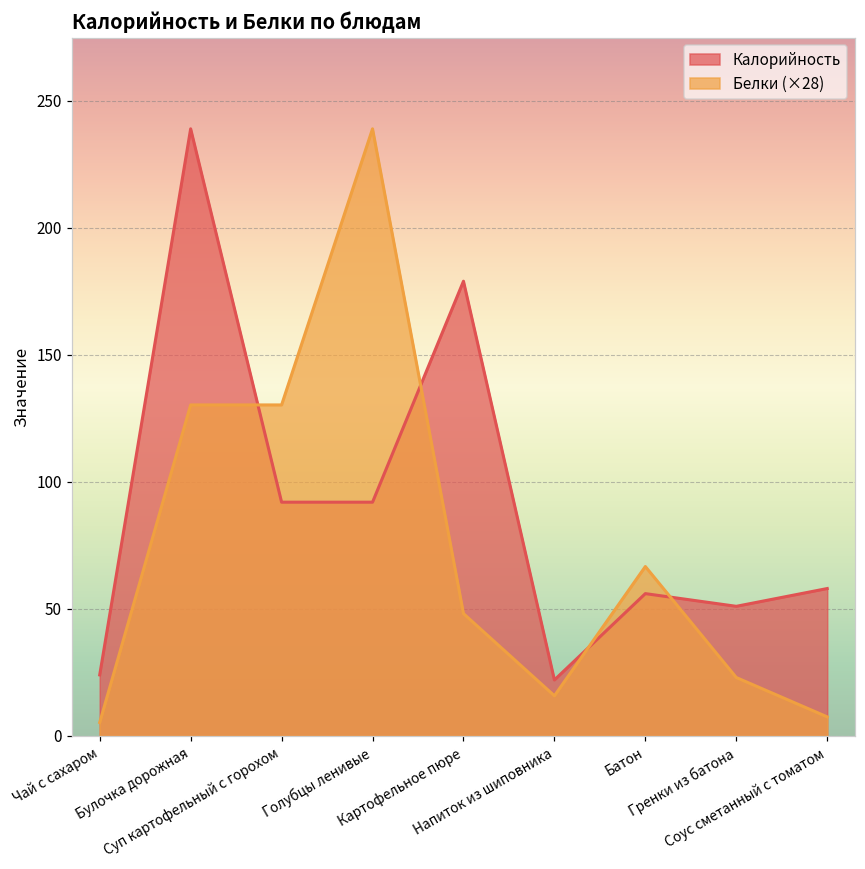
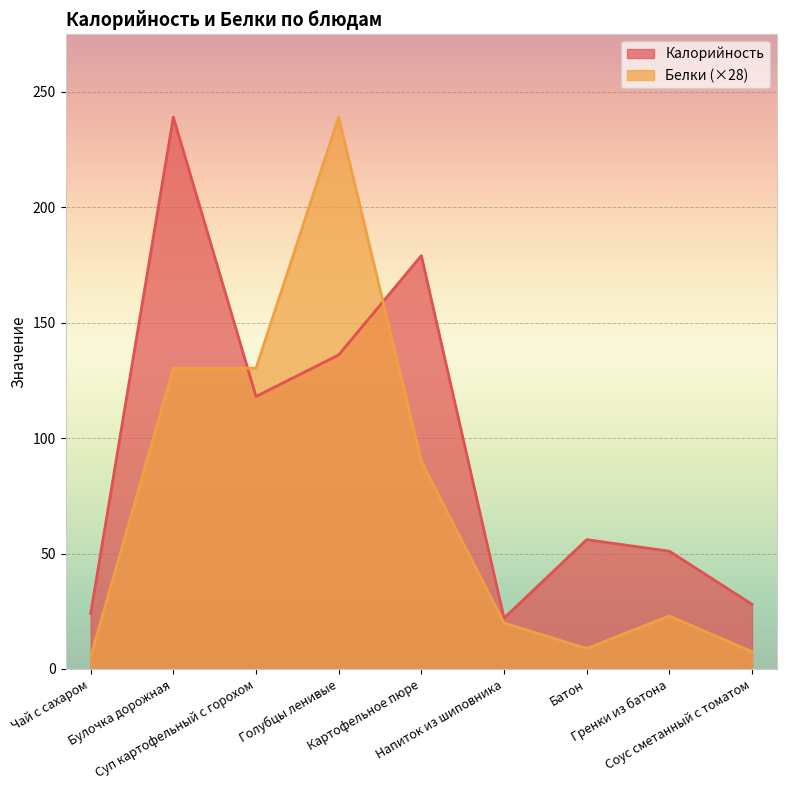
  {
    "Калорийность": {
      "Чай с сахаром": 24,
      "Булочка дорожная": 239,
-     "Суп картофельный с горохом": 92,
-     "Голубцы ленивые": 92,
+     "Суп картофельный с горохом": 118,
+     "Голубцы ленивые": 136,
      "Картофельное пюре": 179,
      "Напиток из шиповника": 22,
      "Батон": 56,
      "Гренки из батона": 51,
-     "Соус сметанный с томатом": 58
+     "Соус сметанный с томатом": 28
    },
    "Белки (×28)": {
      "Чай с сахаром": 5,
      "Булочка дорожная": 130,
      "Суп картофельный с горохом": 130,
      "Голубцы ленивые": 239,
-     "Картофельное пюре": 48,
-     "Напиток из шиповника": 16,
-     "Батон": 67,
+     "Картофельное пюре": 90,
+     "Напиток из шиповника": 20,
+     "Батон": 9,
      "Гренки из батона": 23,
      "Соус сметанный с томатом": 7
    }
  }
